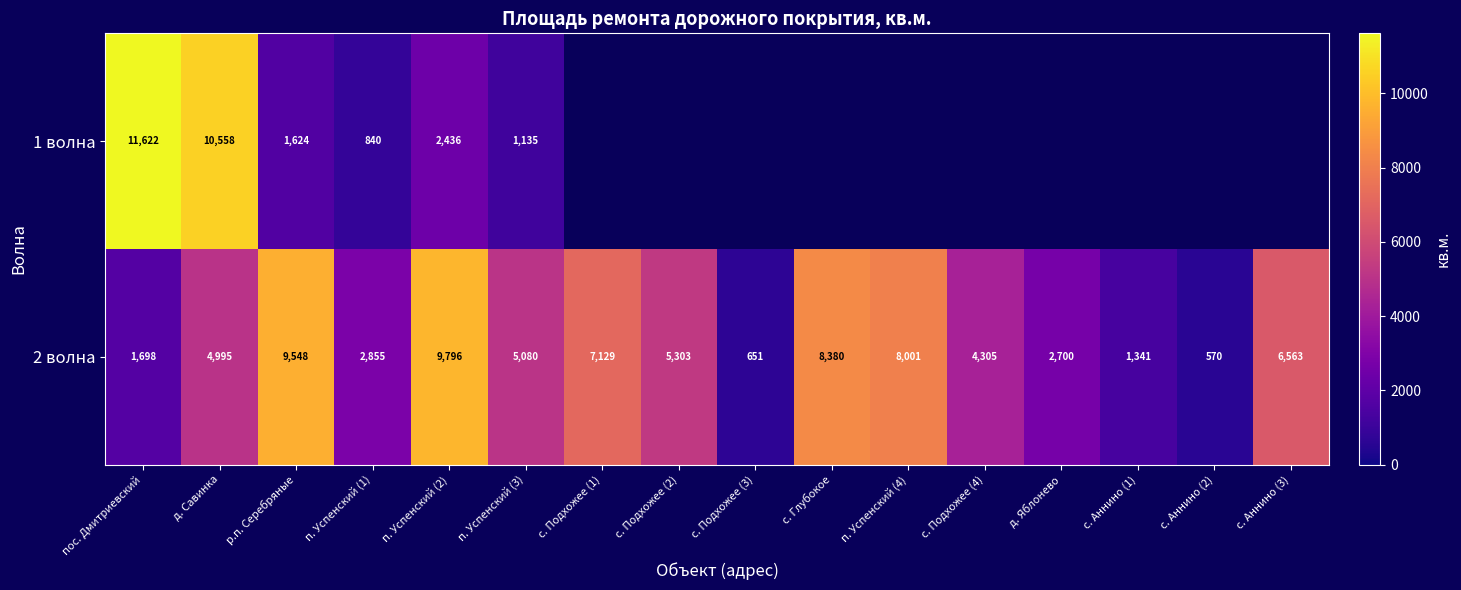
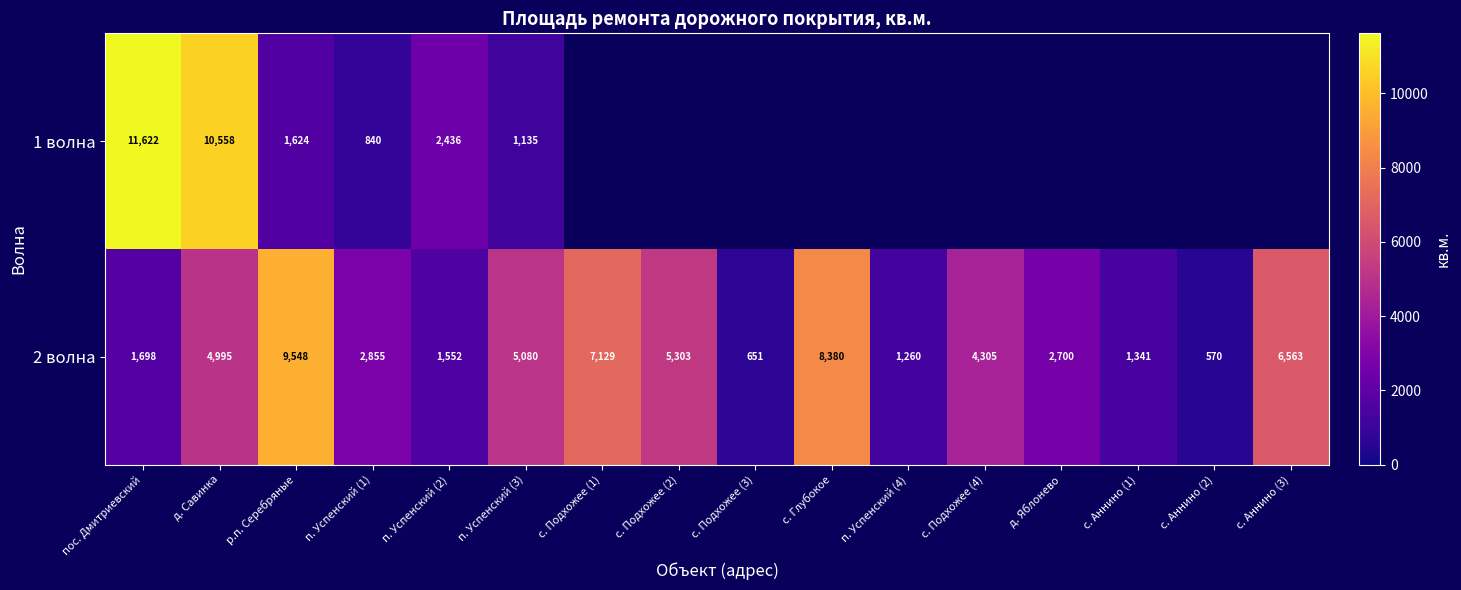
  {
    "1 волна": {
      "пос. Дмитриевский": "11,622",
      "д. Савинка": "10,558",
      "р.п. Серебряные": "1,624",
      "п. Успенский (1)": "840",
      "п. Успенский (2)": "2,436",
      "п. Успенский (3)": "1,135"
    },
    "2 волна": {
      "пос. Дмитриевский": "1,698",
      "д. Савинка": "4,995",
      "р.п. Серебряные": "9,548",
      "п. Успенский (1)": "2,855",
-     "п. Успенский (2)": "9,796",
+     "п. Успенский (2)": "1,552",
      "п. Успенский (3)": "5,080",
      "с. Подхожее (1)": "7,129",
      "с. Подхожее (2)": "5,303",
      "с. Подхожее (3)": "651",
      "с. Глубокое": "8,380",
-     "п. Успенский (4)": "8,001",
+     "п. Успенский (4)": "1,260",
      "с. Подхожее (4)": "4,305",
      "д. Яблонево": "2,700",
      "с. Аннино (1)": "1,341",
      "с. Аннино (2)": "570",
      "с. Аннино (3)": "6,563"
    }
  }
